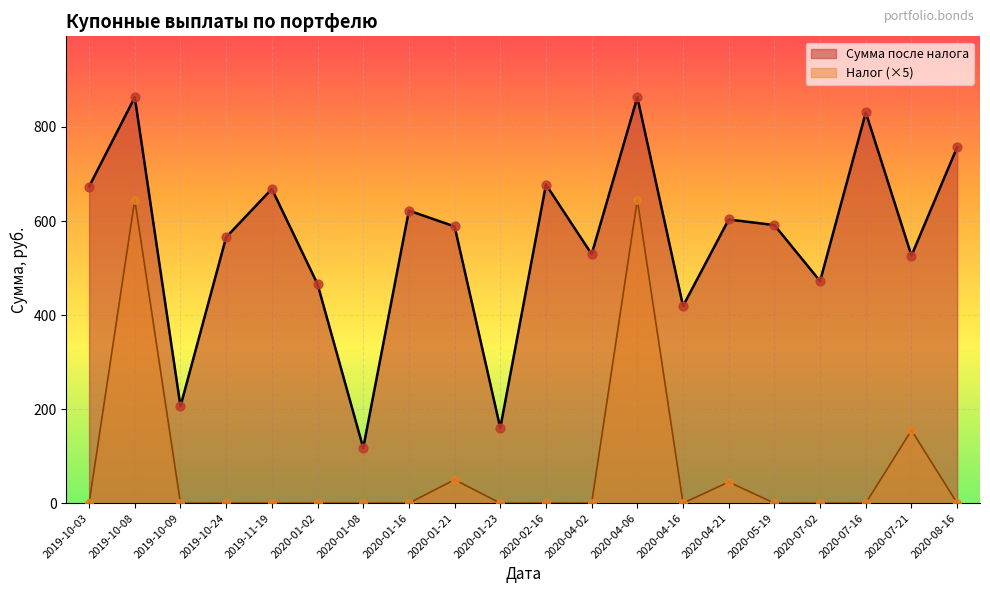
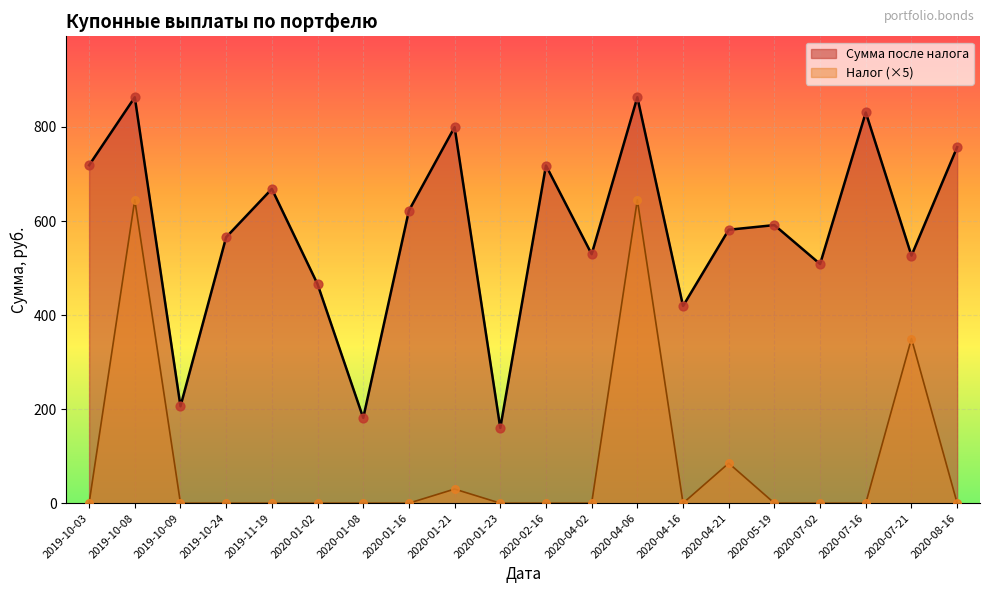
  {
    "Сумма после налога": {
-     "2019-10-03": 670,
+     "2019-10-03": 720,
      "2019-10-08": 860,
      "2019-10-09": 210,
      "2019-10-24": 570,
      "2019-11-19": 670,
      "2020-01-02": 470,
-     "2020-01-08": 120,
+     "2020-01-08": 180,
      "2020-01-16": 620,
-     "2020-01-21": 590,
+     "2020-01-21": 800,
      "2020-01-23": 160,
-     "2020-02-16": 680,
+     "2020-02-16": 720,
      "2020-04-02": 530,
      "2020-04-06": 860,
      "2020-04-16": 420,
-     "2020-04-21": 600,
+     "2020-04-21": 580,
      "2020-05-19": 590,
-     "2020-07-02": 470,
+     "2020-07-02": 510,
      "2020-07-16": 830,
      "2020-07-21": 530,
      "2020-08-16": 760
    },
    "Налог (×5)": {
      "2019-10-03": 0,
      "2019-10-08": 650,
      "2019-10-09": 0,
      "2019-10-24": 0,
      "2019-11-19": 0,
      "2020-01-02": 0,
      "2020-01-08": 0,
      "2020-01-16": 0,
-     "2020-01-21": 50,
+     "2020-01-21": 30,
      "2020-01-23": 0,
      "2020-02-16": 0,
      "2020-04-02": 0,
      "2020-04-06": 650,
      "2020-04-16": 0,
-     "2020-04-21": 50,
+     "2020-04-21": 90,
      "2020-05-19": 0,
      "2020-07-02": 0,
      "2020-07-16": 0,
-     "2020-07-21": 160,
+     "2020-07-21": 350,
      "2020-08-16": 0
    }
  }
